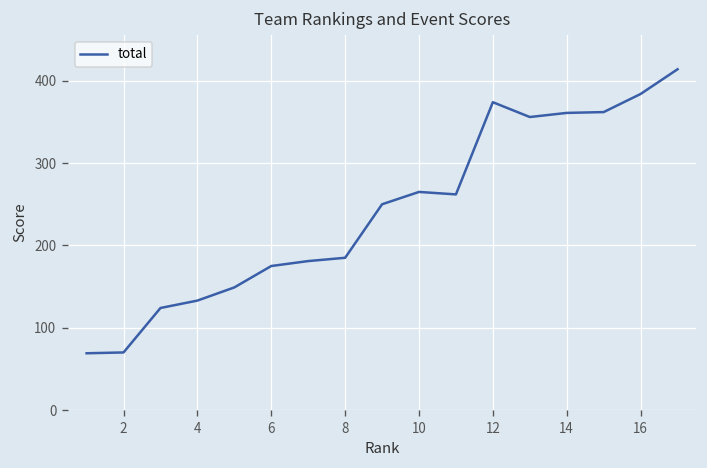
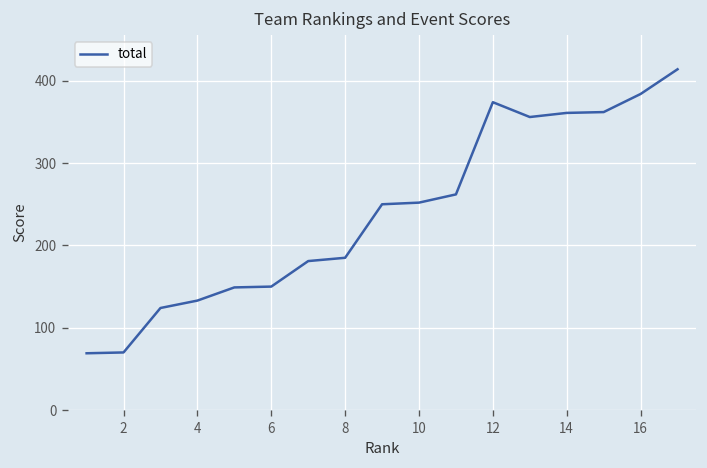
  {
    "2": 70,
    "4": 130,
-   "6": 180,
+   "6": 150,
    "8": 190,
-   "10": 270,
+   "10": 250,
    "12": 370,
    "14": 360,
    "16": 380
  }
